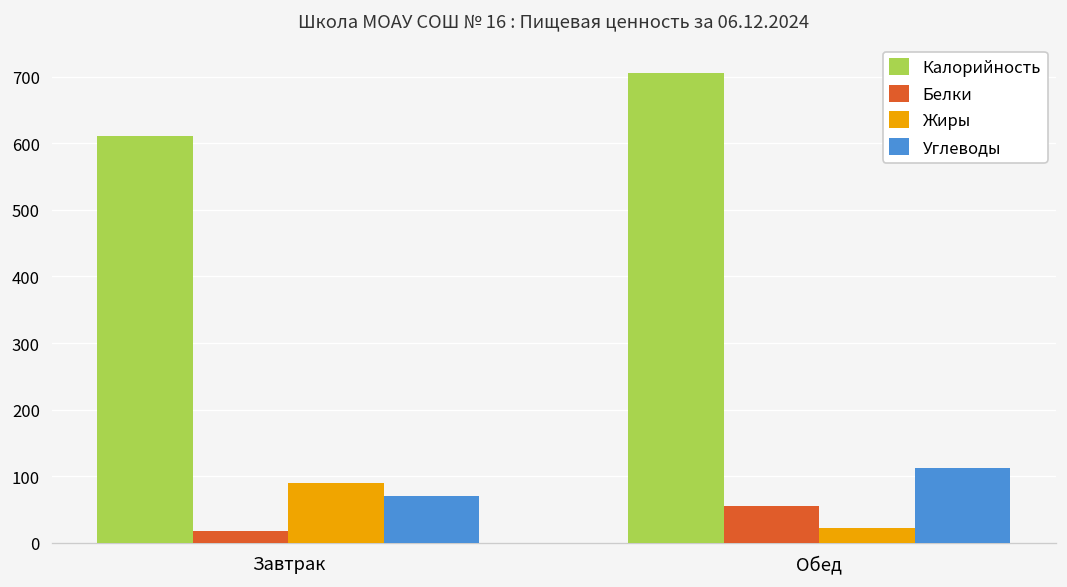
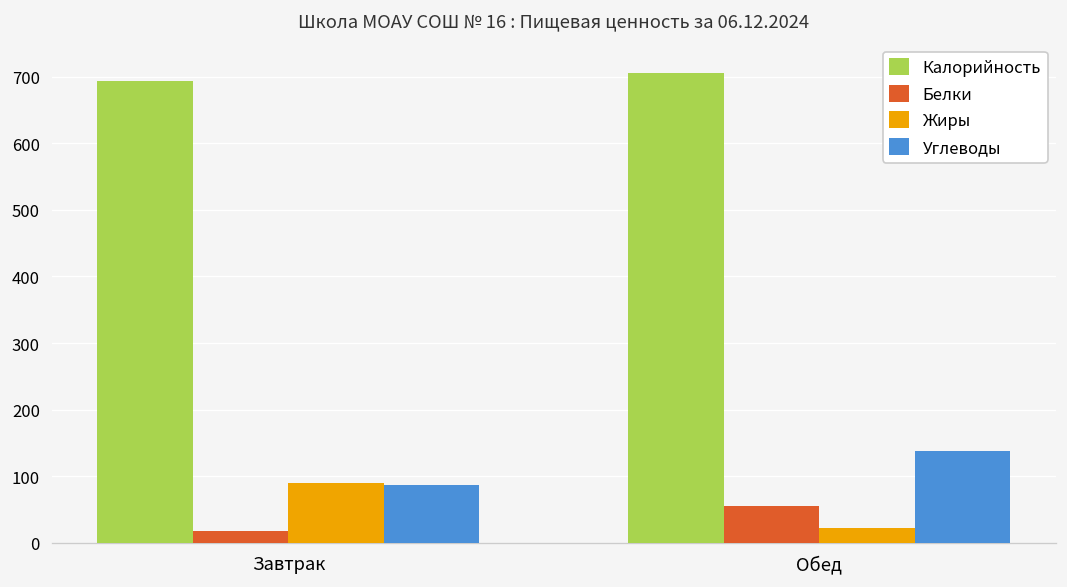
  {
    "Калорийность": {
-     "Завтрак": 610,
+     "Завтрак": 690,
      "Обед": 710
    },
    "Белки": {
      "Завтрак": 20,
      "Обед": 60
    },
    "Жиры": {
      "Завтрак": 90,
      "Обед": 20
    },
    "Углеводы": {
-     "Завтрак": 70,
-     "Обед": 110
+     "Завтрак": 90,
+     "Обед": 140
    }
  }
